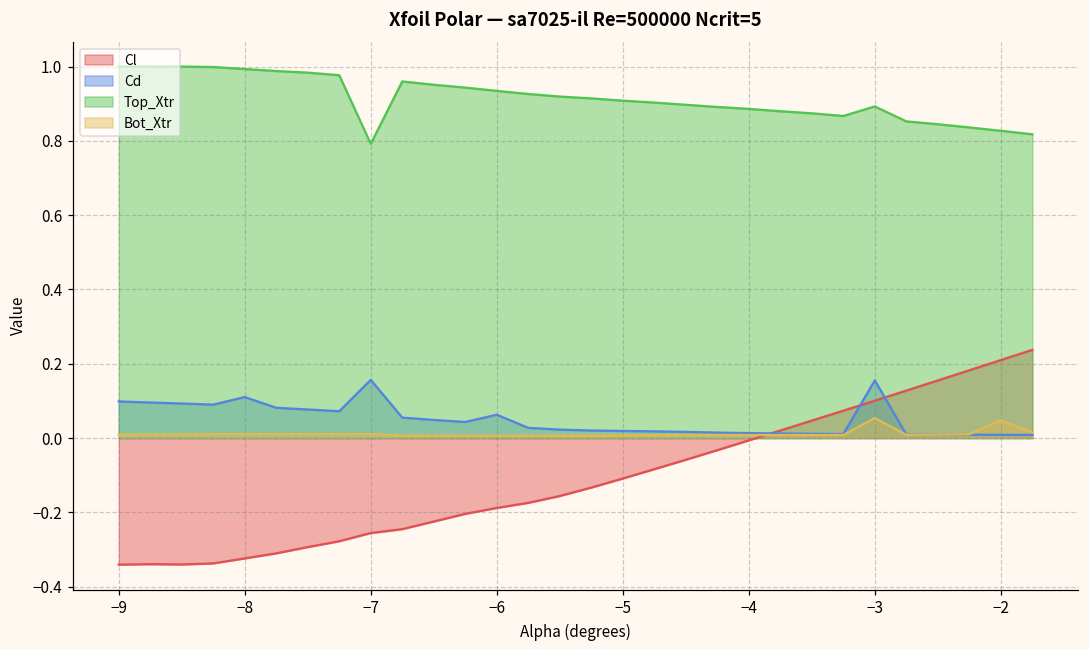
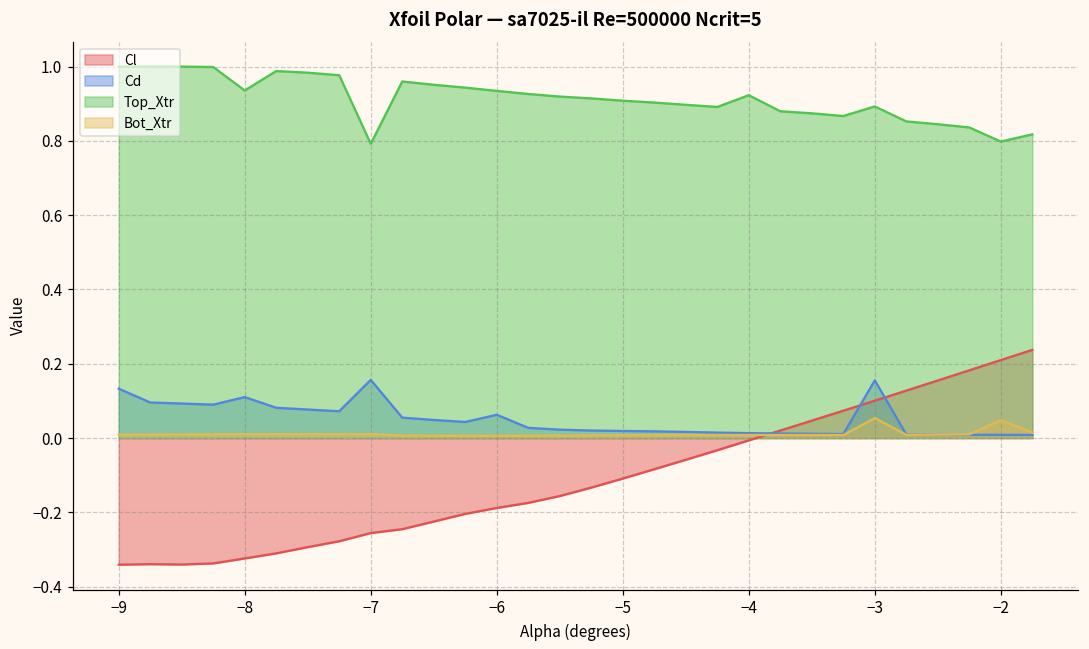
  {
    "Cd": {
-     "−9": 0.10,
+     "−9": 0.13,
      "−8": 0.11,
      "−7": 0.16,
      "−6": 0.06,
      "−5": 0.02,
      "−3": 0.16,
      "−2": 0.01
    },
    "Top_Xtr": {
-     "−8": 0.99,
+     "−8": 0.94,
      "−7": 0.79,
      "−6": 0.93,
      "−5": 0.91,
-     "−4": 0.89,
+     "−4": 0.92,
      "−3": 0.89,
-     "−2": 0.83
+     "−2": 0.80
    },
    "Bot_Xtr": {
      "−9": 0.01,
      "−8": 0.01,
      "−7": 0.01,
      "−3": 0.05,
      "−2": 0.05
    }
  }
